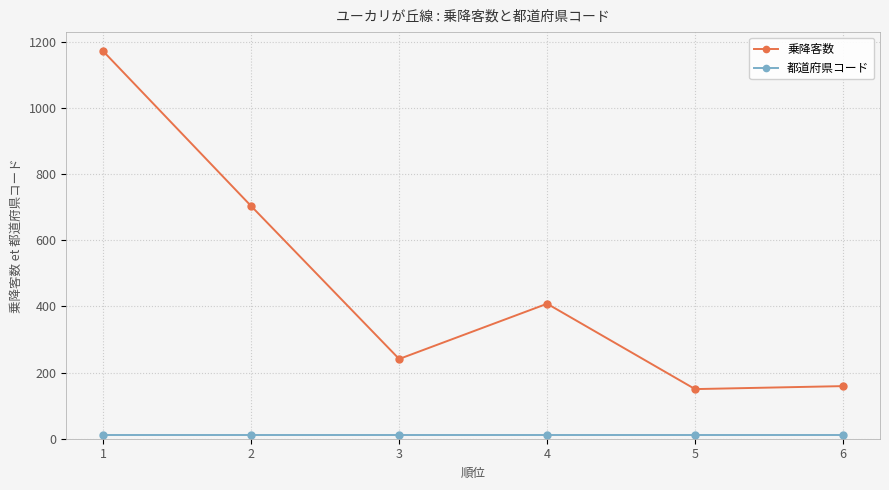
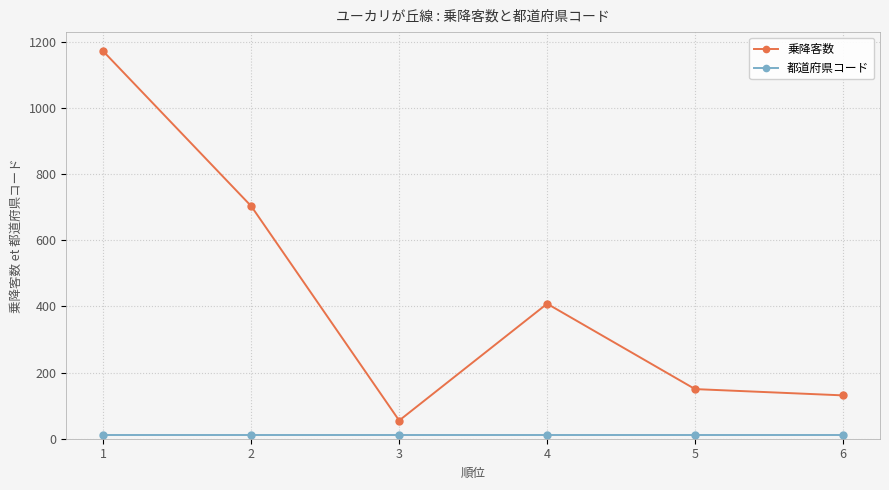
  {
    "乗降客数": {
      "1": 1170,
      "2": 700,
-     "3": 240,
+     "3": 60,
      "4": 410,
      "5": 150,
-     "6": 160
+     "6": 130
    },
    "都道府県コード": {
      "1": 10,
      "2": 10,
      "3": 10,
      "4": 10,
      "5": 10,
      "6": 10
    }
  }
